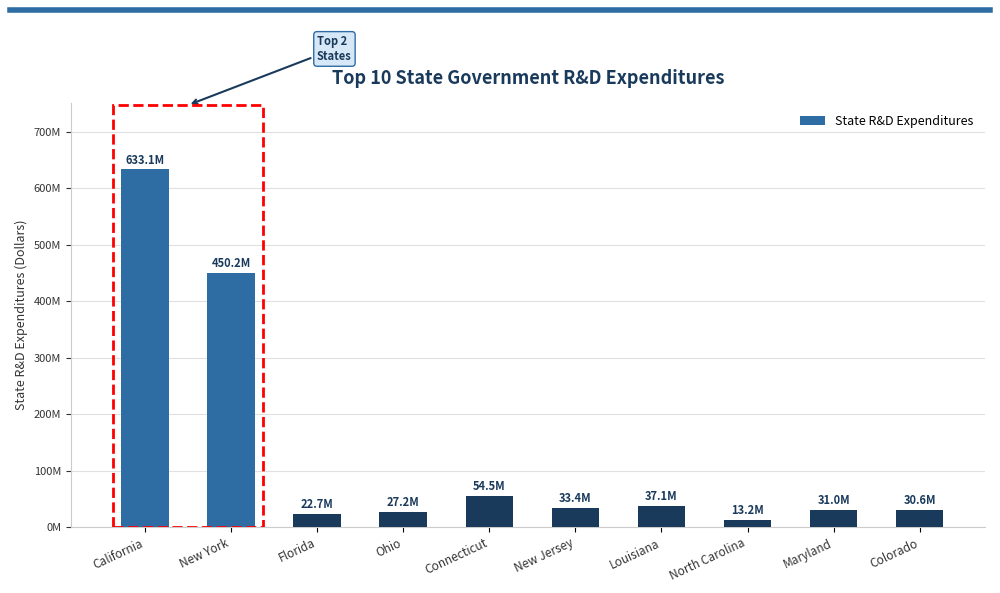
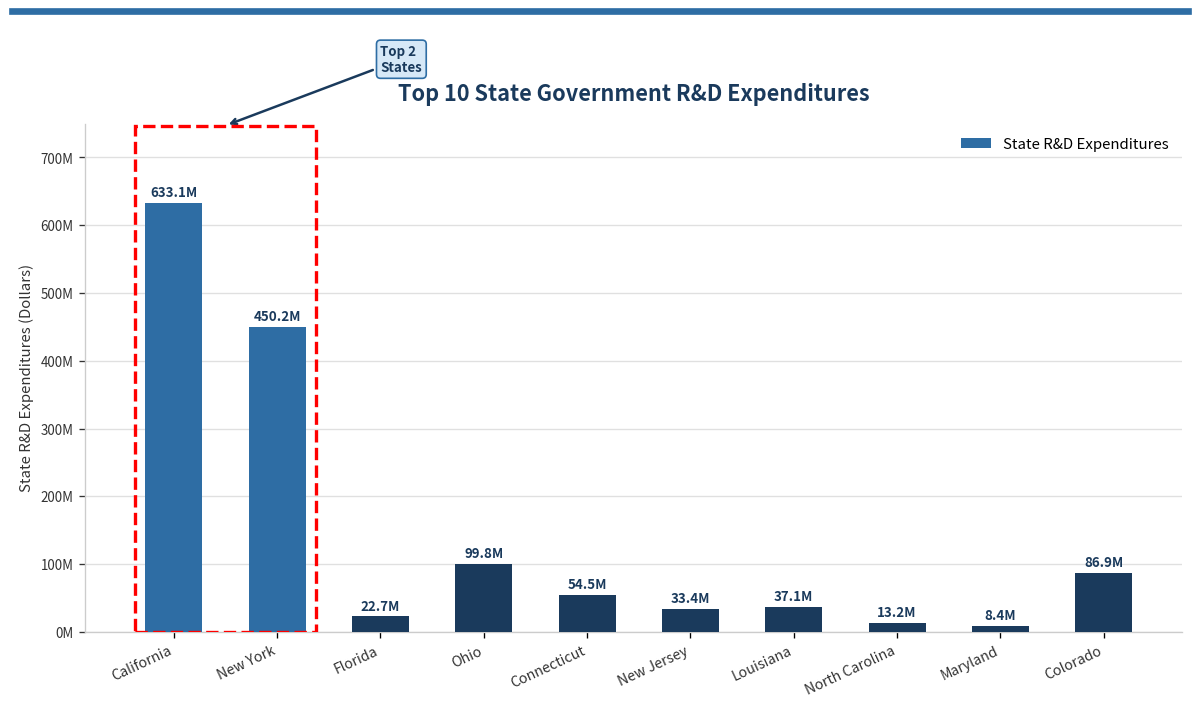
  {
    "California": "633.1M",
    "New York": "450.2M",
    "Florida": "22.7M",
-   "Ohio": "27.2M",
+   "Ohio": "99.8M",
    "Connecticut": "54.5M",
    "New Jersey": "33.4M",
    "Louisiana": "37.1M",
    "North Carolina": "13.2M",
-   "Maryland": "31.0M",
-   "Colorado": "30.6M"
+   "Maryland": "8.4M",
+   "Colorado": "86.9M"
  }
